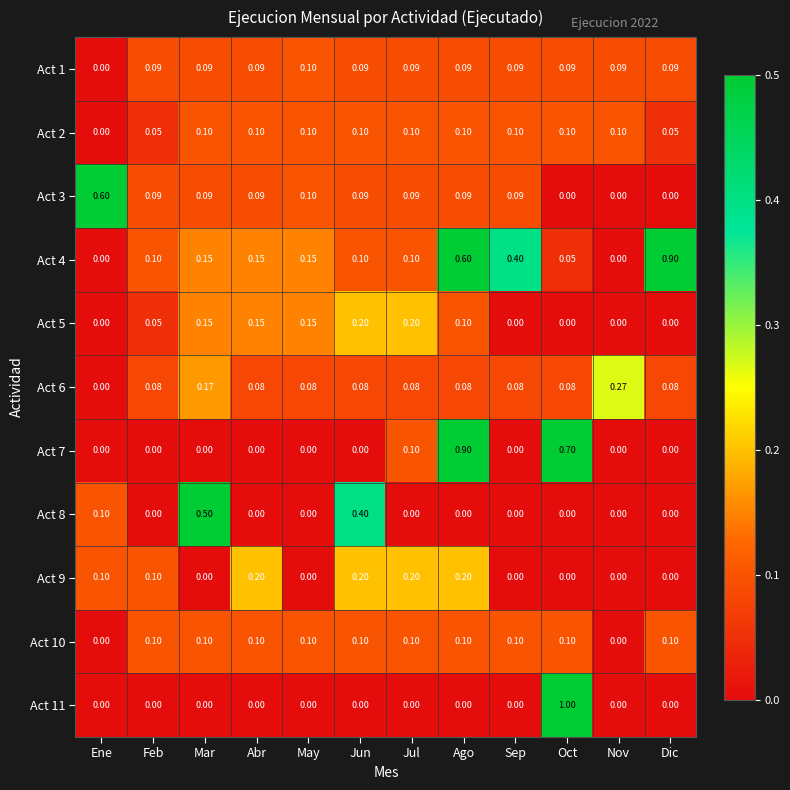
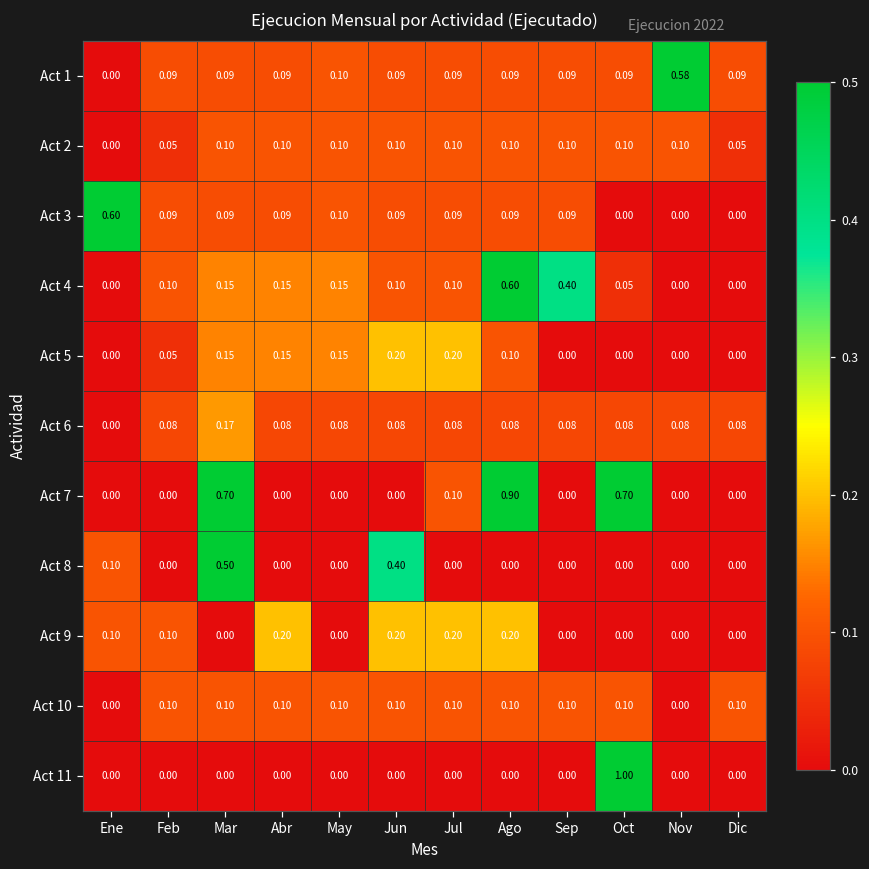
  {
    "Act 1": {
      "Ene": 0.00,
      "Feb": 0.09,
      "Mar": 0.09,
      "Abr": 0.09,
      "May": 0.10,
      "Jun": 0.09,
      "Jul": 0.09,
      "Ago": 0.09,
      "Sep": 0.09,
      "Oct": 0.09,
-     "Nov": 0.09,
+     "Nov": 0.58,
      "Dic": 0.09
    },
    "Act 2": {
      "Ene": 0.00,
      "Feb": 0.05,
      "Mar": 0.10,
      "Abr": 0.10,
      "May": 0.10,
      "Jun": 0.10,
      "Jul": 0.10,
      "Ago": 0.10,
      "Sep": 0.10,
      "Oct": 0.10,
      "Nov": 0.10,
      "Dic": 0.05
    },
    "Act 3": {
      "Ene": 0.60,
      "Feb": 0.09,
      "Mar": 0.09,
      "Abr": 0.09,
      "May": 0.10,
      "Jun": 0.09,
      "Jul": 0.09,
      "Ago": 0.09,
      "Sep": 0.09,
      "Oct": 0.00,
      "Nov": 0.00,
      "Dic": 0.00
    },
    "Act 4": {
      "Ene": 0.00,
      "Feb": 0.10,
      "Mar": 0.15,
      "Abr": 0.15,
      "May": 0.15,
      "Jun": 0.10,
      "Jul": 0.10,
      "Ago": 0.60,
      "Sep": 0.40,
      "Oct": 0.05,
      "Nov": 0.00,
-     "Dic": 0.90
+     "Dic": 0.00
    },
    "Act 5": {
      "Ene": 0.00,
      "Feb": 0.05,
      "Mar": 0.15,
      "Abr": 0.15,
      "May": 0.15,
      "Jun": 0.20,
      "Jul": 0.20,
      "Ago": 0.10,
      "Sep": 0.00,
      "Oct": 0.00,
      "Nov": 0.00,
      "Dic": 0.00
    },
    "Act 6": {
      "Ene": 0.00,
      "Feb": 0.08,
      "Mar": 0.17,
      "Abr": 0.08,
      "May": 0.08,
      "Jun": 0.08,
      "Jul": 0.08,
      "Ago": 0.08,
      "Sep": 0.08,
      "Oct": 0.08,
-     "Nov": 0.27,
+     "Nov": 0.08,
      "Dic": 0.08
    },
    "Act 7": {
      "Ene": 0.00,
      "Feb": 0.00,
-     "Mar": 0.00,
+     "Mar": 0.70,
      "Abr": 0.00,
      "May": 0.00,
      "Jun": 0.00,
      "Jul": 0.10,
      "Ago": 0.90,
      "Sep": 0.00,
      "Oct": 0.70,
      "Nov": 0.00,
      "Dic": 0.00
    },
    "Act 8": {
      "Ene": 0.10,
      "Feb": 0.00,
      "Mar": 0.50,
      "Abr": 0.00,
      "May": 0.00,
      "Jun": 0.40,
      "Jul": 0.00,
      "Ago": 0.00,
      "Sep": 0.00,
      "Oct": 0.00,
      "Nov": 0.00,
      "Dic": 0.00
    },
    "Act 9": {
      "Ene": 0.10,
      "Feb": 0.10,
      "Mar": 0.00,
      "Abr": 0.20,
      "May": 0.00,
      "Jun": 0.20,
      "Jul": 0.20,
      "Ago": 0.20,
      "Sep": 0.00,
      "Oct": 0.00,
      "Nov": 0.00,
      "Dic": 0.00
    },
    "Act 10": {
      "Ene": 0.00,
      "Feb": 0.10,
      "Mar": 0.10,
      "Abr": 0.10,
      "May": 0.10,
      "Jun": 0.10,
      "Jul": 0.10,
      "Ago": 0.10,
      "Sep": 0.10,
      "Oct": 0.10,
      "Nov": 0.00,
      "Dic": 0.10
    },
    "Act 11": {
      "Ene": 0.00,
      "Feb": 0.00,
      "Mar": 0.00,
      "Abr": 0.00,
      "May": 0.00,
      "Jun": 0.00,
      "Jul": 0.00,
      "Ago": 0.00,
      "Sep": 0.00,
      "Oct": 1.00,
      "Nov": 0.00,
      "Dic": 0.00
    }
  }
